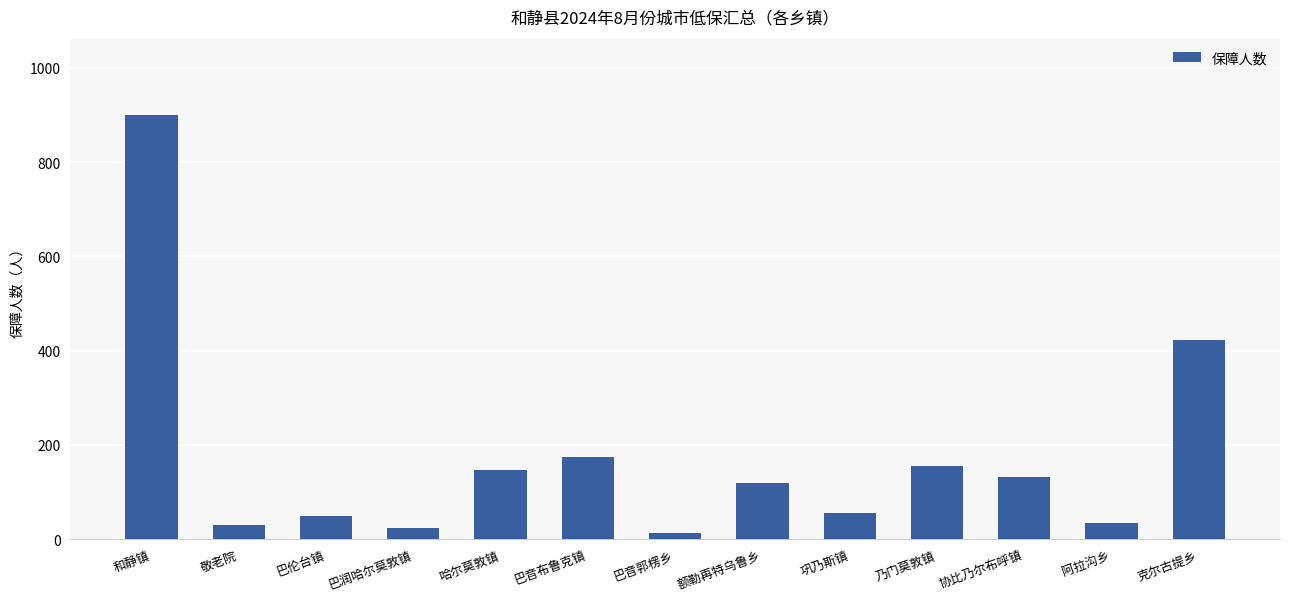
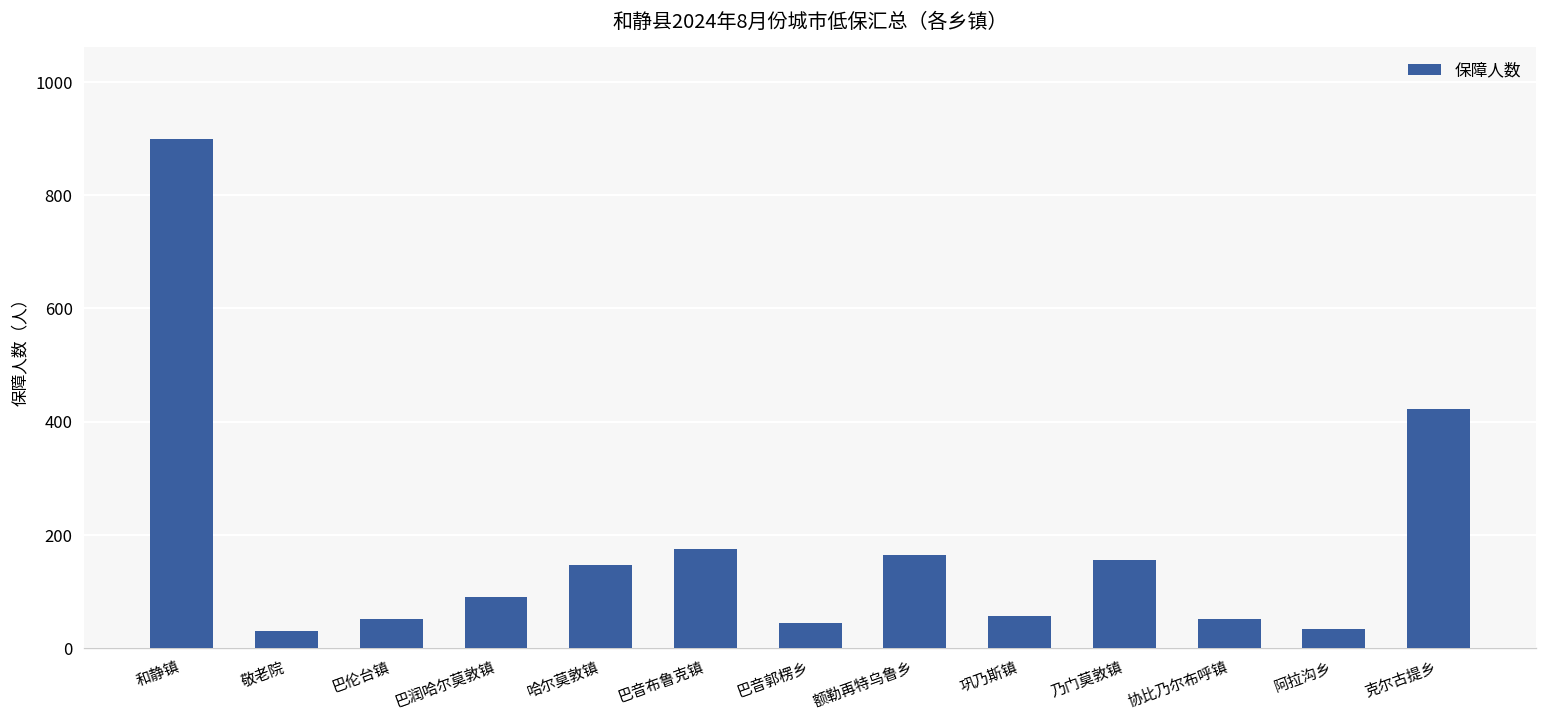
  {
    "和静镇": 900,
    "敬老院": 30,
    "巴伦台镇": 50,
-   "巴润哈尔莫敦镇": 20,
+   "巴润哈尔莫敦镇": 90,
    "哈尔莫敦镇": 150,
    "巴音布鲁克镇": 170,
-   "巴音郭楞乡": 10,
-   "额勒再特乌鲁乡": 120,
+   "巴音郭楞乡": 40,
+   "额勒再特乌鲁乡": 160,
    "巩乃斯镇": 60,
    "乃门莫敦镇": 160,
-   "协比乃尔布呼镇": 130,
+   "协比乃尔布呼镇": 50,
    "阿拉沟乡": 30,
    "克尔古提乡": 420
  }
